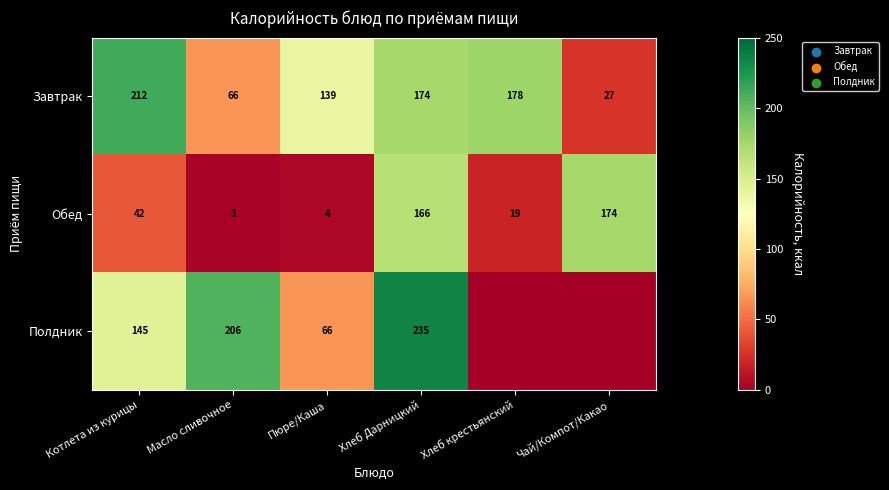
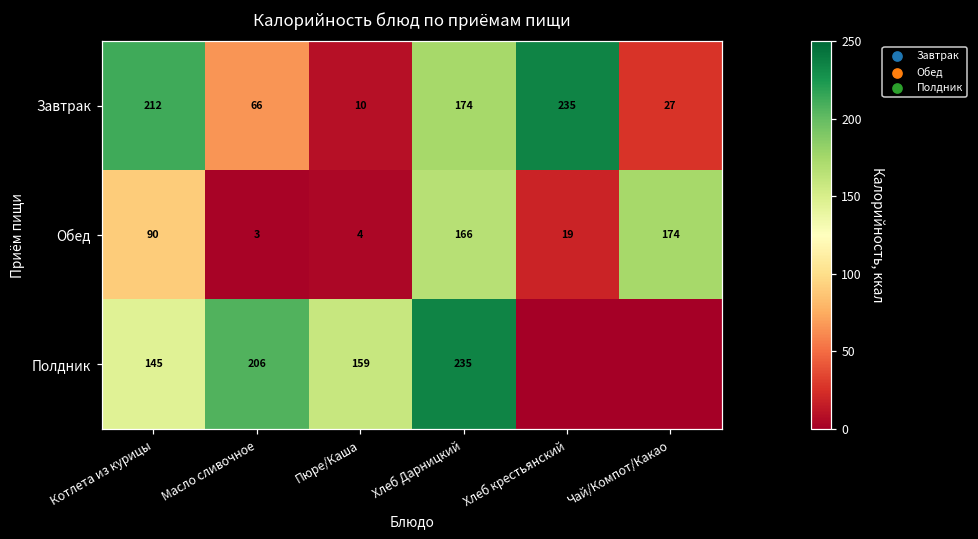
  {
    "Завтрак": {
      "Котлета из курицы": 212,
      "Масло сливочное": 66,
-     "Пюре/Каша": 139,
+     "Пюре/Каша": 10,
      "Хлеб Дарницкий": 174,
-     "Хлеб крестьянский": 178,
+     "Хлеб крестьянский": 235,
      "Чай/Компот/Какао": 27
    },
    "Обед": {
-     "Котлета из курицы": 42,
+     "Котлета из курицы": 90,
      "Масло сливочное": 3,
      "Пюре/Каша": 4,
      "Хлеб Дарницкий": 166,
      "Хлеб крестьянский": 19,
      "Чай/Компот/Какао": 174
    },
    "Полдник": {
      "Котлета из курицы": 145,
      "Масло сливочное": 206,
-     "Пюре/Каша": 66,
+     "Пюре/Каша": 159,
      "Хлеб Дарницкий": 235
    }
  }
